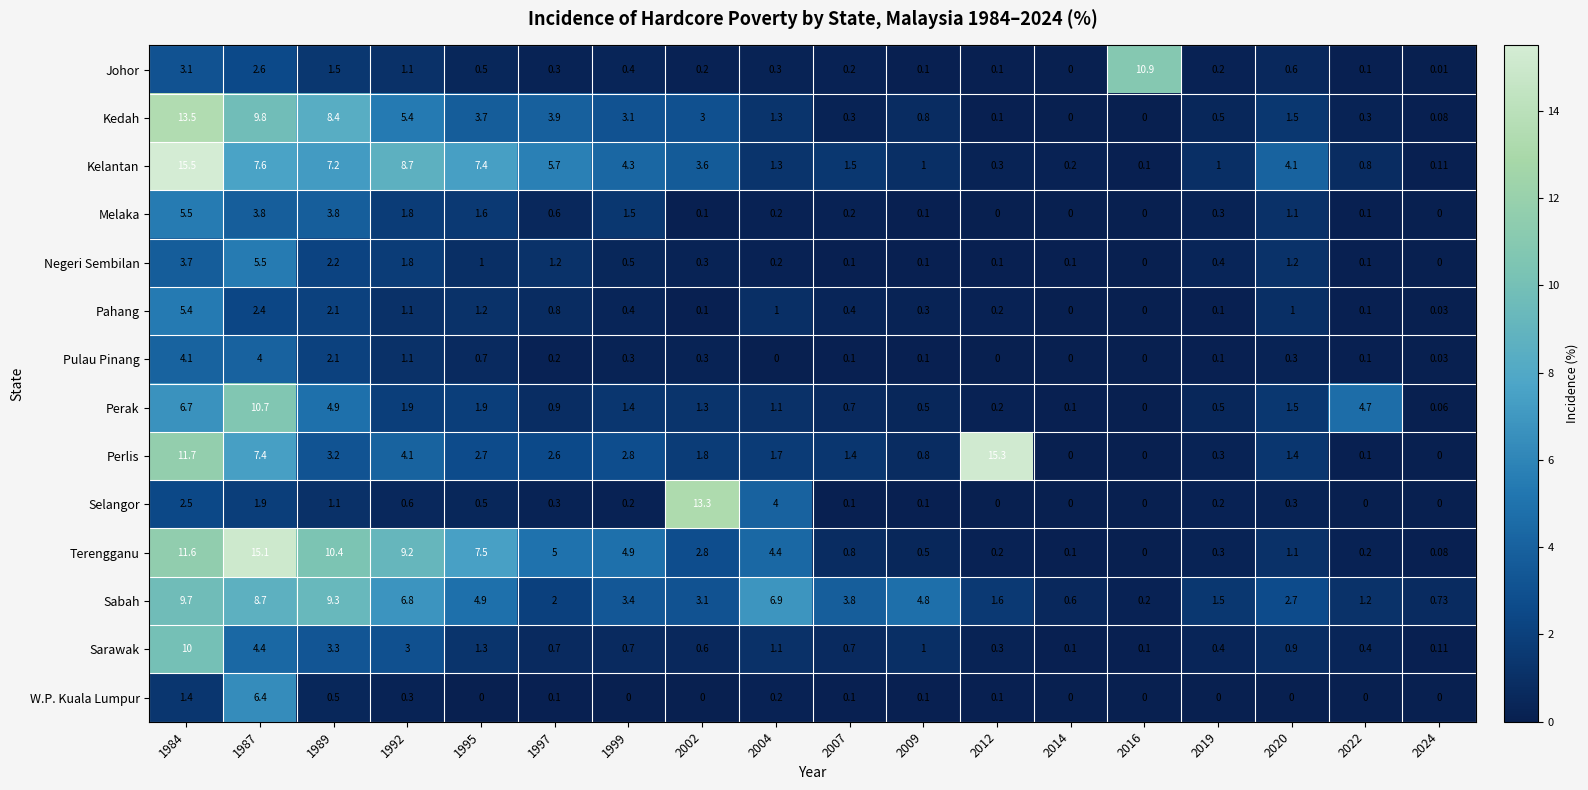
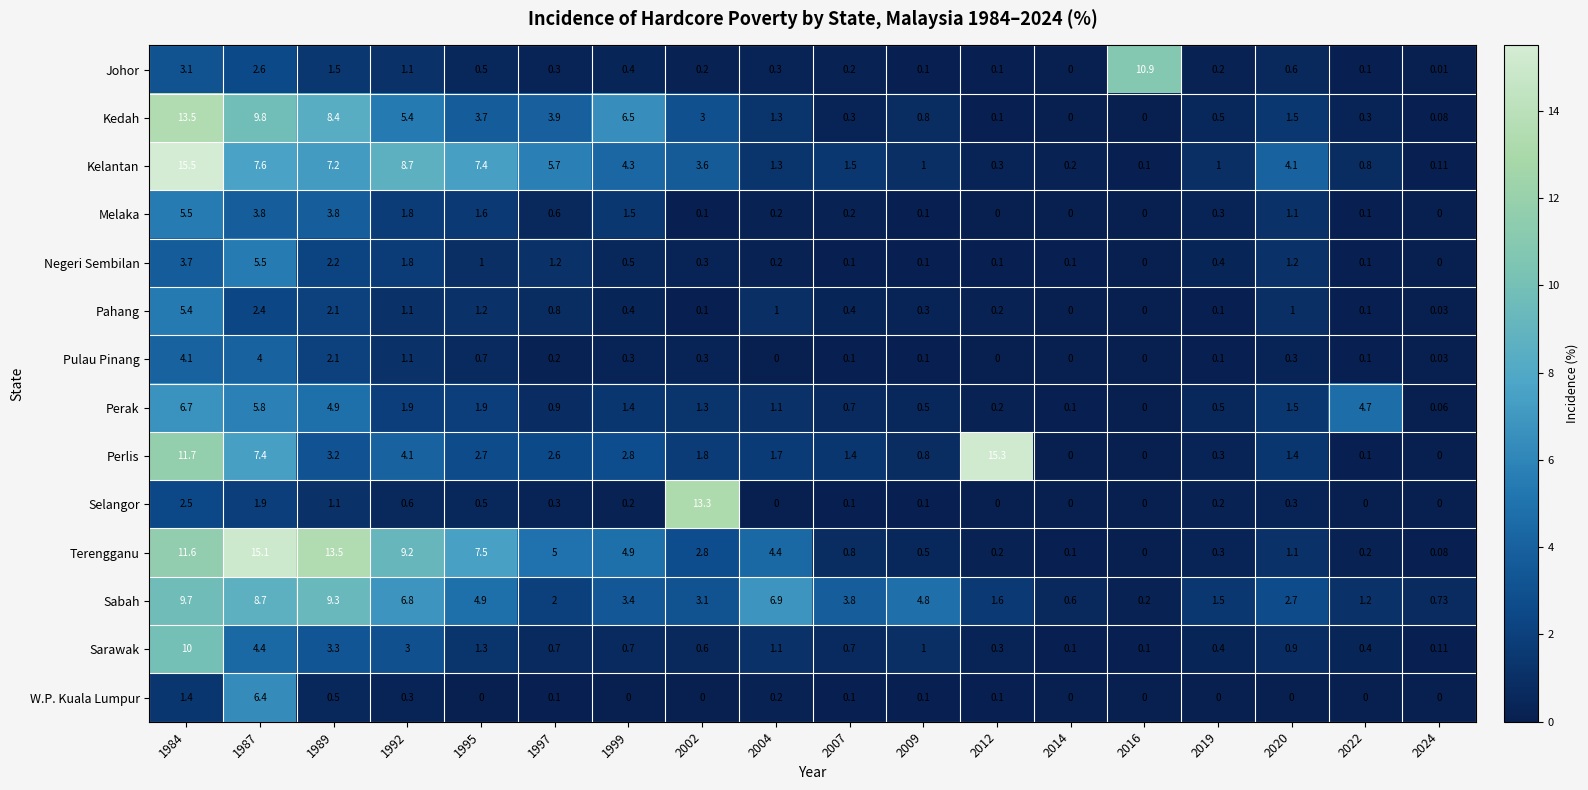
  {
    "Kedah": {
      "1984": 13.5,
      "1987": 9.8,
      "1989": 8.4,
      "1992": 5.4,
      "1995": 3.7,
      "1997": 3.9,
-     "1999": 3.1,
+     "1999": 6.5,
      "2002": 3,
      "2004": 1.3,
      "2007": 0.3,
      "2009": 0.8,
      "2012": 0.1,
      "2014": 0,
      "2016": 0,
      "2019": 0.5,
      "2020": 1.5,
      "2022": 0.3,
      "2024": 0.08
    },
    "Perak": {
      "1984": 6.7,
-     "1987": 10.7,
+     "1987": 5.8,
      "1989": 4.9,
      "1992": 1.9,
      "1995": 1.9,
      "1997": 0.9,
      "1999": 1.4,
      "2002": 1.3,
      "2004": 1.1,
      "2007": 0.7,
      "2009": 0.5,
      "2012": 0.2,
      "2014": 0.1,
      "2016": 0,
      "2019": 0.5,
      "2020": 1.5,
      "2022": 4.7,
      "2024": 0.06
    },
    "Selangor": {
      "1984": 2.5,
      "1987": 1.9,
      "1989": 1.1,
      "1992": 0.6,
      "1995": 0.5,
      "1997": 0.3,
      "1999": 0.2,
      "2002": 13.3,
-     "2004": 4,
+     "2004": 0,
      "2007": 0.1,
      "2009": 0.1,
      "2012": 0,
      "2014": 0,
      "2016": 0,
      "2019": 0.2,
      "2020": 0.3,
      "2022": 0,
      "2024": 0
    },
    "Terengganu": {
      "1984": 11.6,
      "1987": 15.1,
-     "1989": 10.4,
+     "1989": 13.5,
      "1992": 9.2,
      "1995": 7.5,
      "1997": 5,
      "1999": 4.9,
      "2002": 2.8,
      "2004": 4.4,
      "2007": 0.8,
      "2009": 0.5,
      "2012": 0.2,
      "2014": 0.1,
      "2016": 0,
      "2019": 0.3,
      "2020": 1.1,
      "2022": 0.2,
      "2024": 0.08
    }
  }
